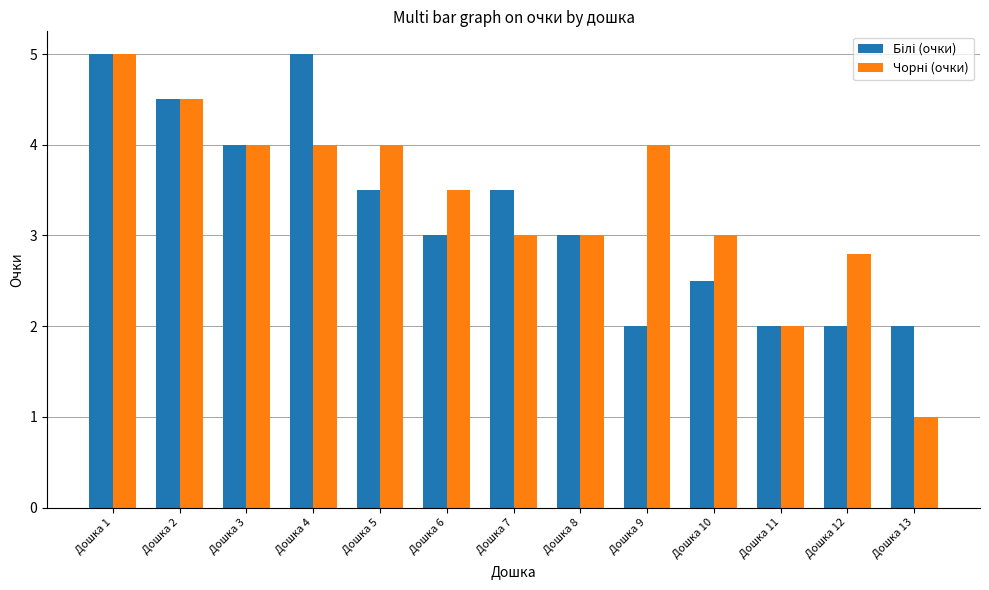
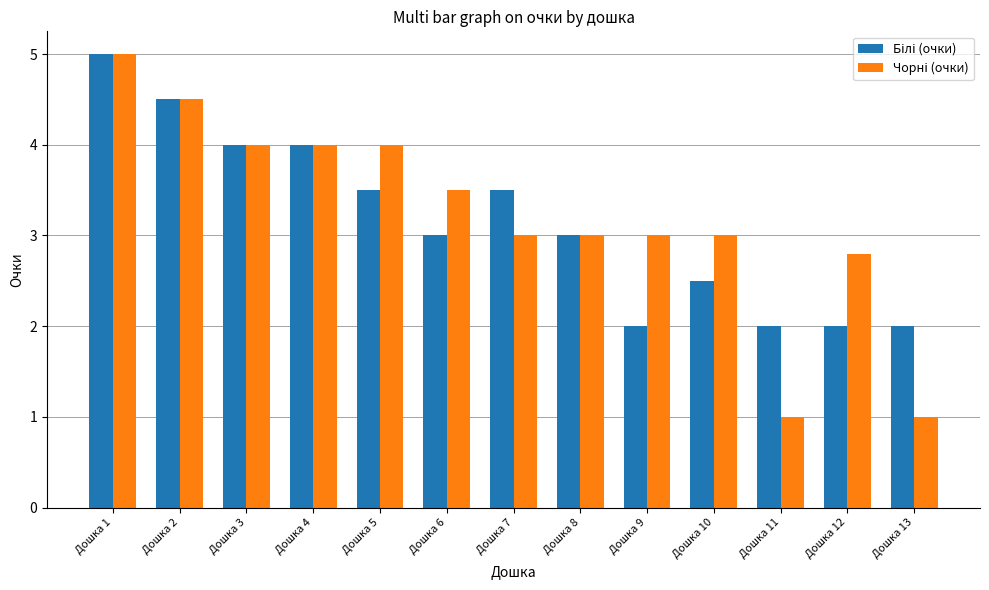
  {
    "Білі (очки)": {
      "Дошка 1": 5,
      "Дошка 2": 4.5,
      "Дошка 3": 4,
-     "Дошка 4": 5,
+     "Дошка 4": 4,
      "Дошка 5": 3.5,
      "Дошка 6": 3,
      "Дошка 7": 3.5,
      "Дошка 8": 3,
      "Дошка 9": 2,
      "Дошка 10": 2.5,
      "Дошка 11": 2,
      "Дошка 12": 2,
      "Дошка 13": 2
    },
    "Чорні (очки)": {
      "Дошка 1": 5,
      "Дошка 2": 4.5,
      "Дошка 3": 4,
      "Дошка 4": 4,
      "Дошка 5": 4,
      "Дошка 6": 3.5,
      "Дошка 7": 3,
      "Дошка 8": 3,
-     "Дошка 9": 4,
+     "Дошка 9": 3,
      "Дошка 10": 3,
-     "Дошка 11": 2,
+     "Дошка 11": 1,
      "Дошка 12": 2.8,
      "Дошка 13": 1
    }
  }
